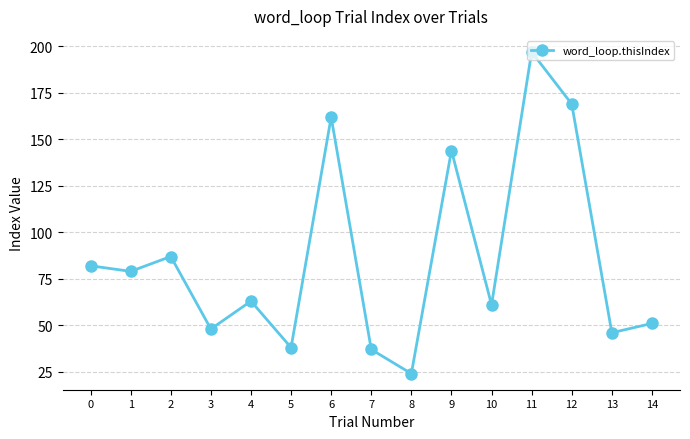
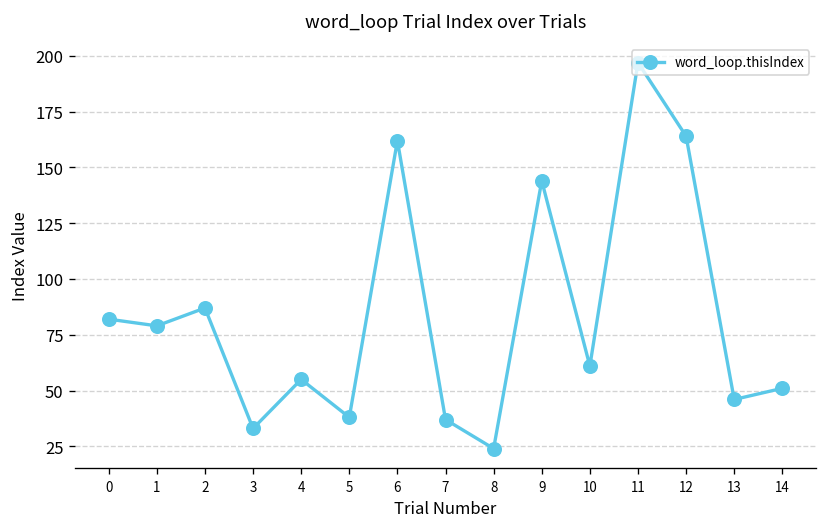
  {
    "0": 82,
    "1": 79,
    "2": 87,
-   "3": 48,
-   "4": 63,
+   "3": 33,
+   "4": 55,
    "5": 38,
    "6": 162,
    "7": 37,
    "8": 24,
    "9": 144,
    "10": 61,
-   "12": 169,
+   "12": 164,
    "13": 46,
    "14": 51
  }
